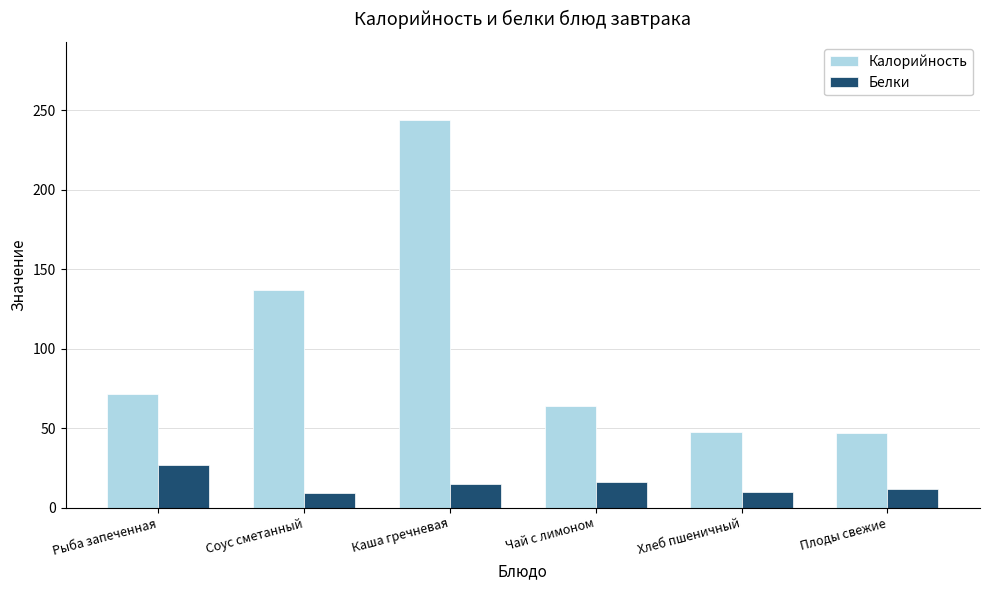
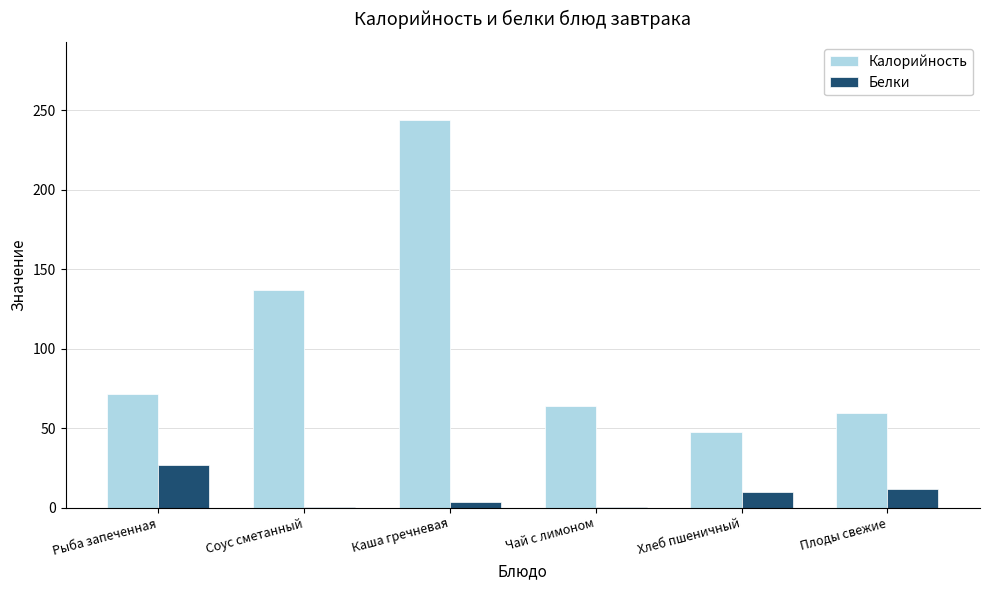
  {
    "Калорийность": {
      "Рыба запеченная": 72,
      "Соус сметанный": 137,
      "Каша гречневая": 244,
      "Чай с лимоном": 64,
      "Хлеб пшеничный": 47,
-     "Плоды свежие": 47
+     "Плоды свежие": 59
    },
    "Белки": {
      "Рыба запеченная": 27,
-     "Соус сметанный": 9,
-     "Каша гречневая": 15,
-     "Чай с лимоном": 16,
+     "Соус сметанный": 0,
+     "Каша гречневая": 4,
+     "Чай с лимоном": 0,
      "Хлеб пшеничный": 10,
      "Плоды свежие": 12
    }
  }
